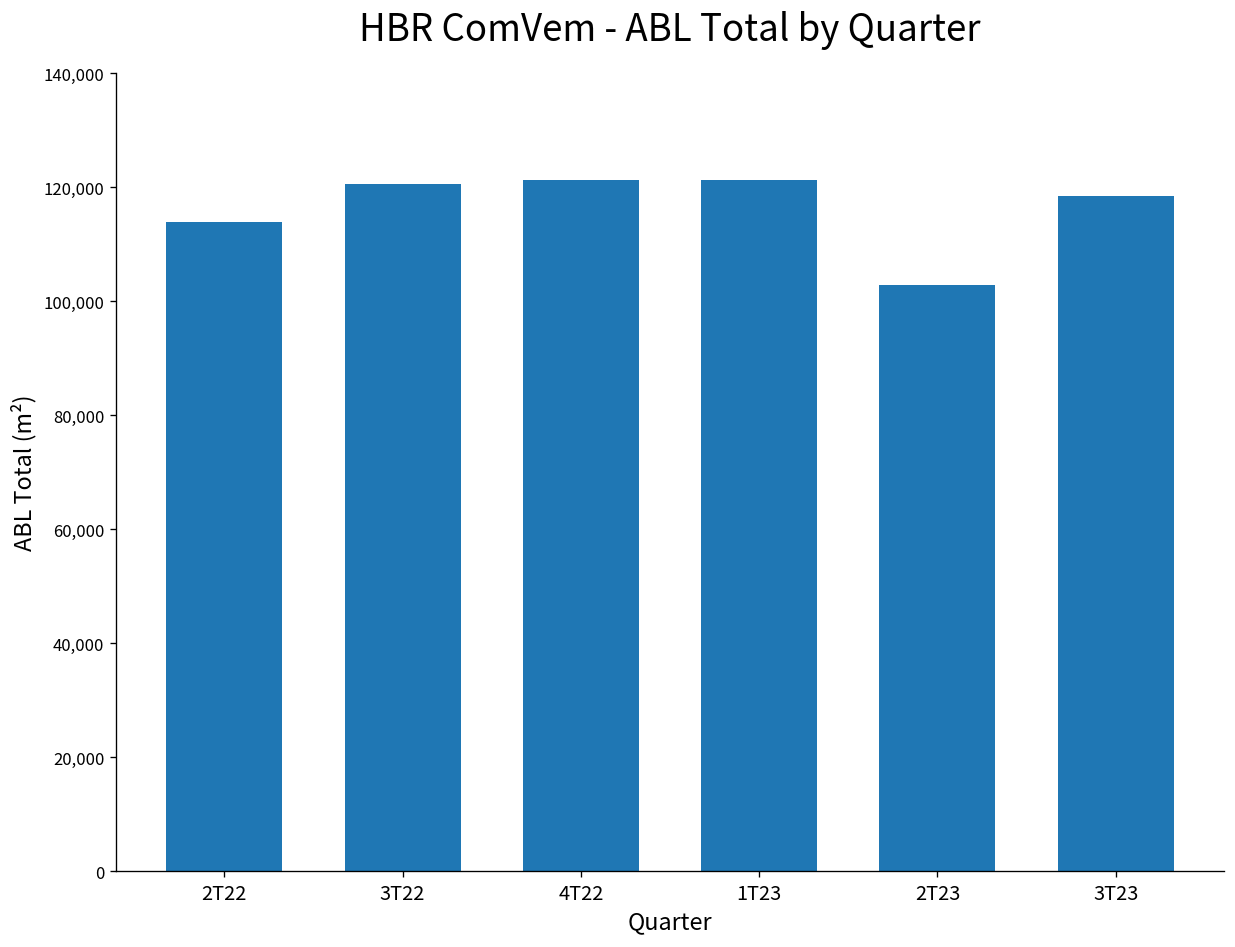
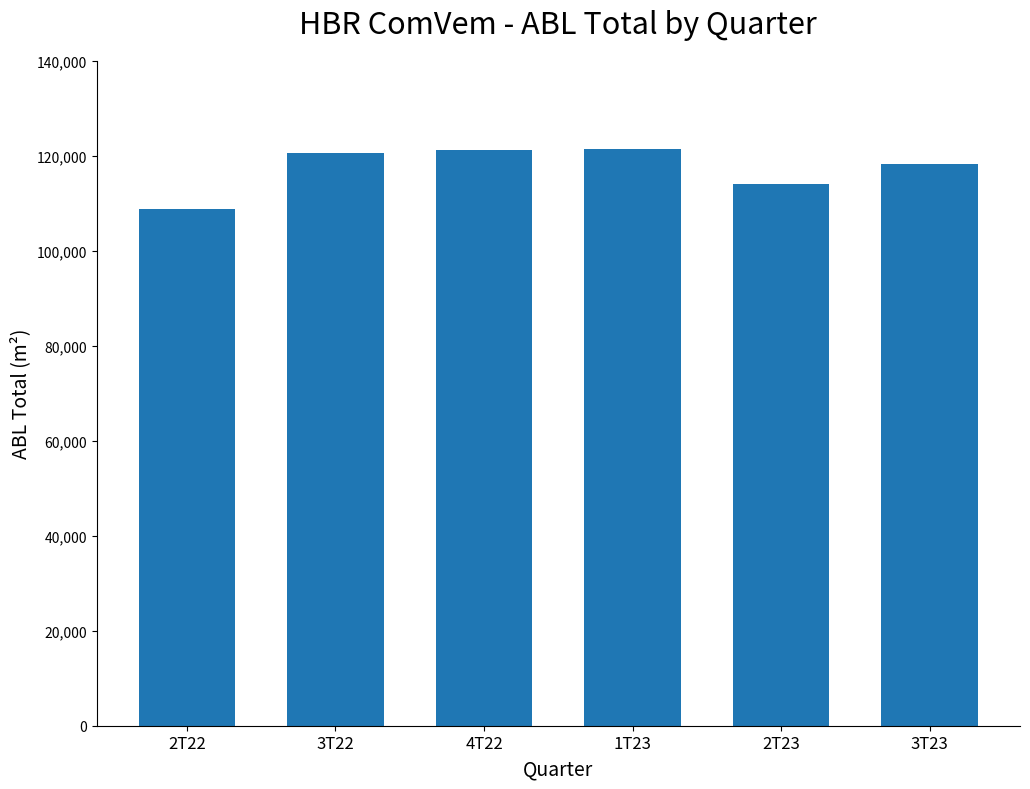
  {
-   "2T22": "114,000",
+   "2T22": "109,000",
    "3T22": "121,000",
    "4T22": "121,000",
    "1T23": "121,000",
-   "2T23": "103,000",
+   "2T23": "114,000",
    "3T23": "118,000"
  }
